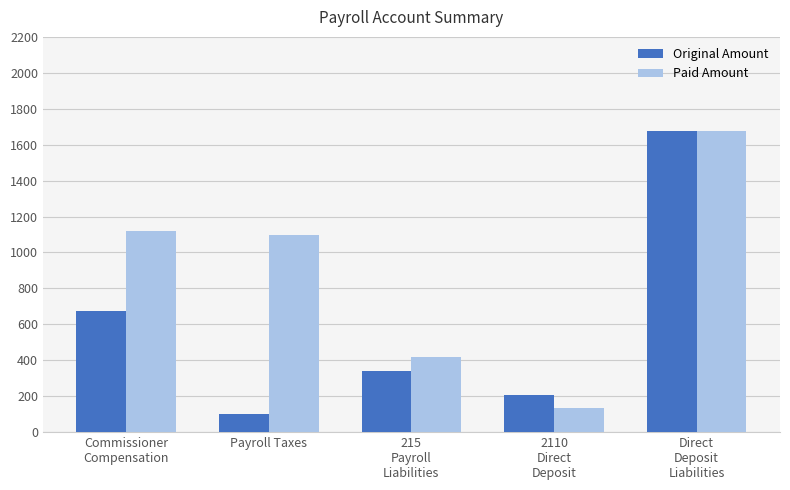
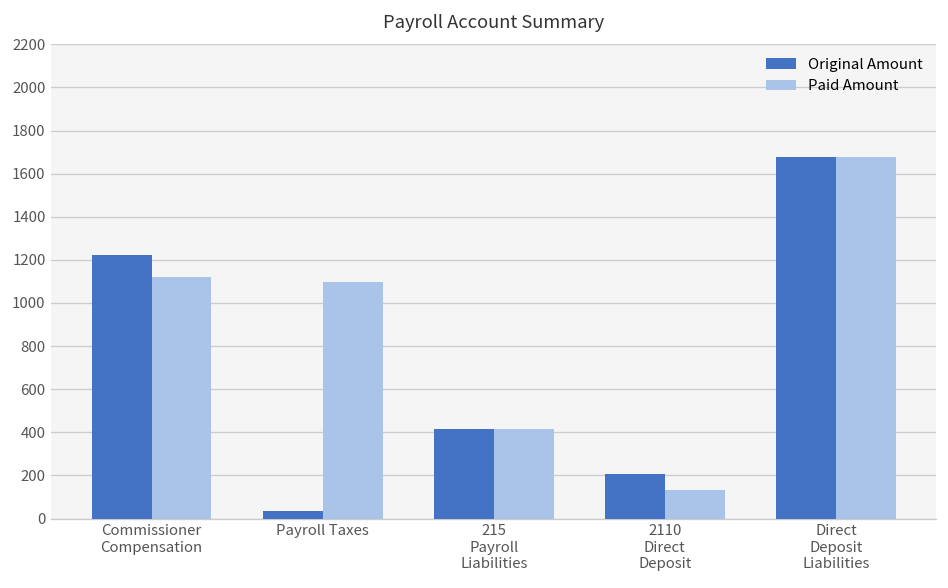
  {
    "Original Amount": {
-     "Commissioner Compensation": 680,
-     "Payroll Taxes": 100,
-     "215 Payroll Liabilities": 340,
+     "Commissioner Compensation": 1220,
+     "Payroll Taxes": 40,
+     "215 Payroll Liabilities": 420,
      "2110 Direct Deposit": 210,
      "Direct Deposit Liabilities": 1680
    },
    "Paid Amount": {
      "Commissioner Compensation": 1120,
      "Payroll Taxes": 1100,
      "215 Payroll Liabilities": 420,
      "2110 Direct Deposit": 130,
      "Direct Deposit Liabilities": 1680
    }
  }
